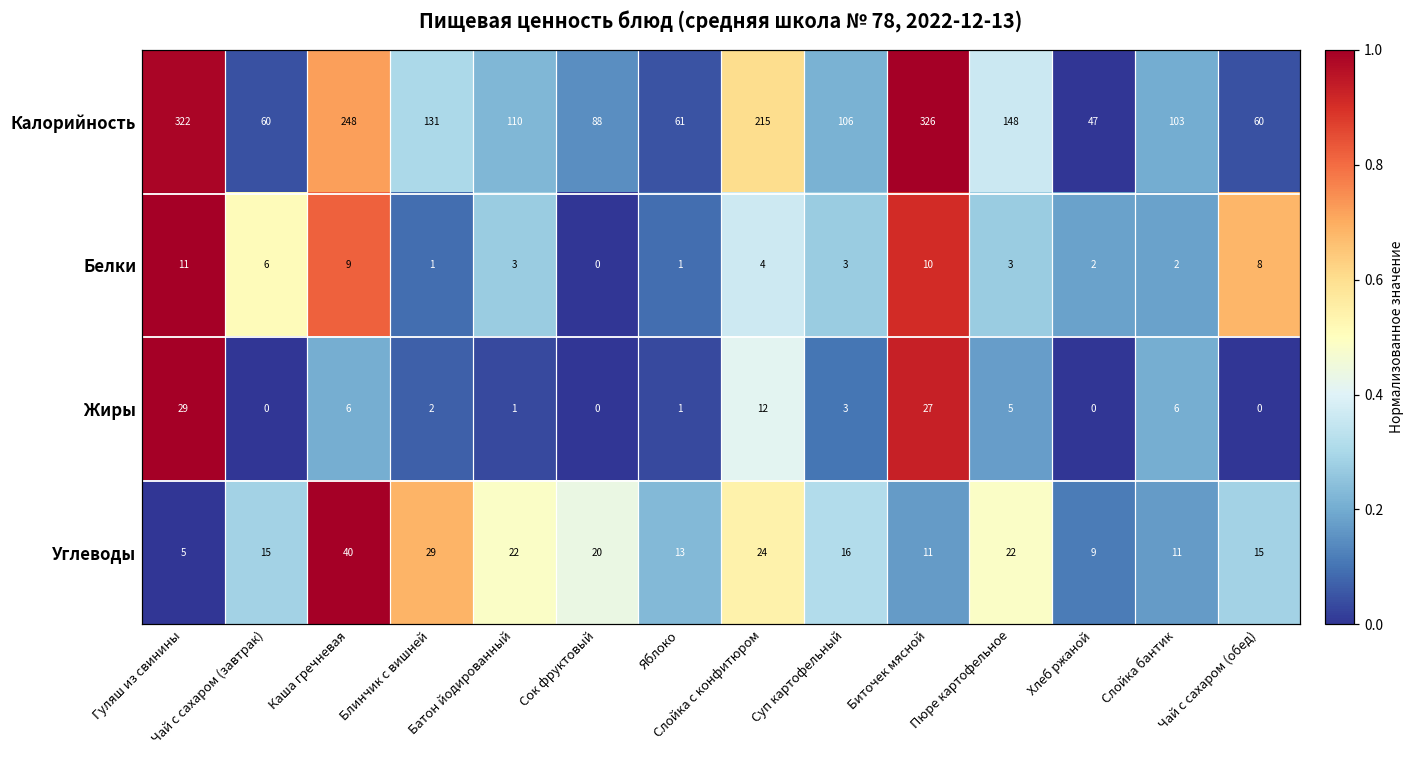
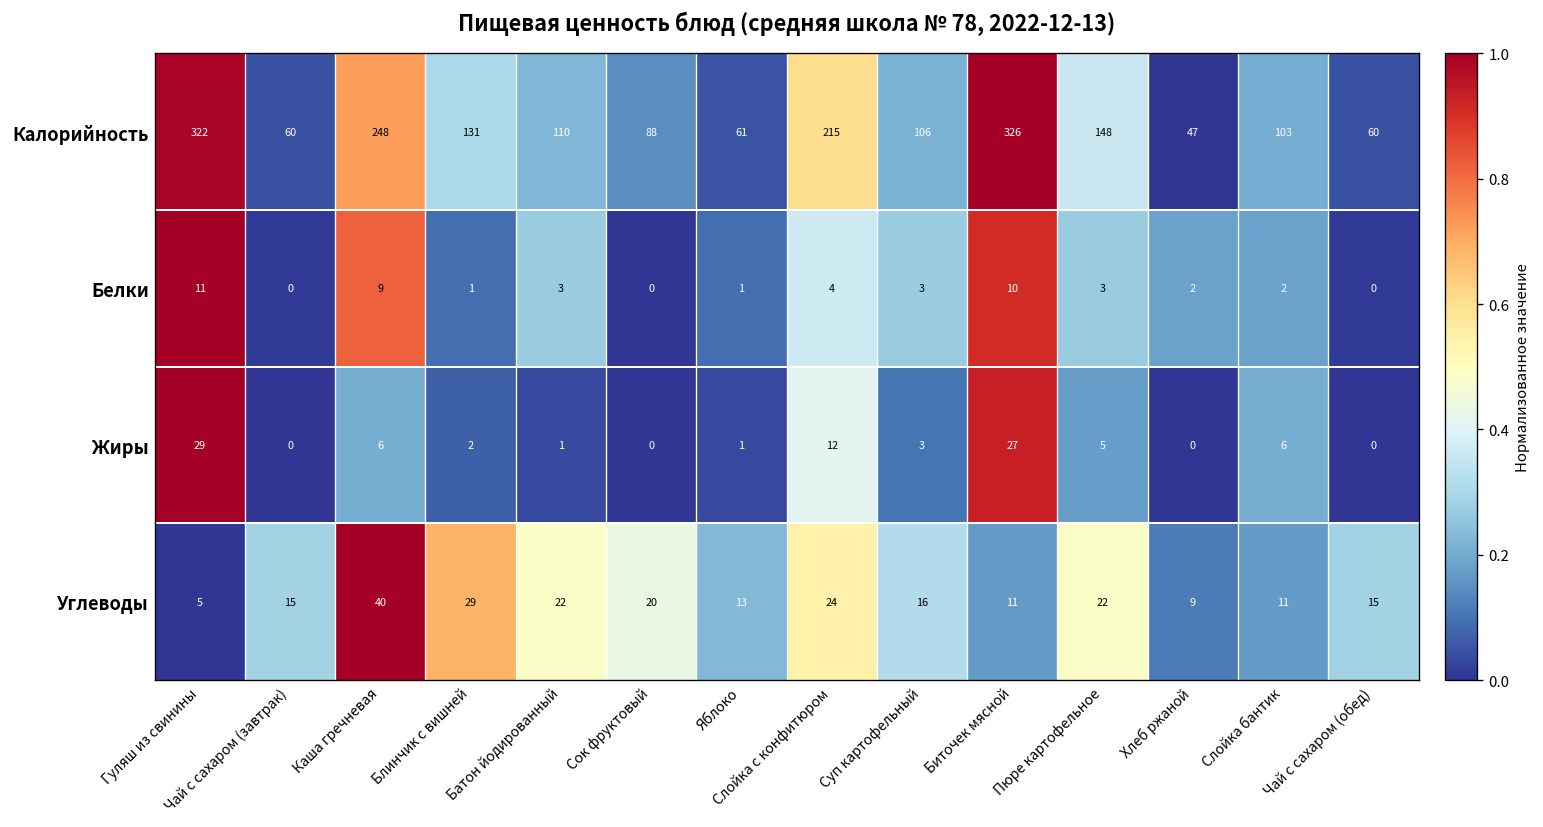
  {
    "Калорийность": {
      "Гуляш из свинины": 322,
      "Чай с сахаром (завтрак)": 60,
      "Каша гречневая": 248,
      "Блинчик с вишней": 131,
      "Батон йодированный": 110,
      "Сок фруктовый": 88,
      "Яблоко": 61,
      "Слойка с конфитюром": 215,
      "Суп картофельный": 106,
      "Биточек мясной": 326,
      "Пюре картофельное": 148,
      "Хлеб ржаной": 47,
      "Слойка бантик": 103,
      "Чай с сахаром (обед)": 60
    },
    "Белки": {
      "Гуляш из свинины": 11,
-     "Чай с сахаром (завтрак)": 6,
+     "Чай с сахаром (завтрак)": 0,
      "Каша гречневая": 9,
      "Блинчик с вишней": 1,
      "Батон йодированный": 3,
      "Сок фруктовый": 0,
      "Яблоко": 1,
      "Слойка с конфитюром": 4,
      "Суп картофельный": 3,
      "Биточек мясной": 10,
      "Пюре картофельное": 3,
      "Хлеб ржаной": 2,
      "Слойка бантик": 2,
-     "Чай с сахаром (обед)": 8
+     "Чай с сахаром (обед)": 0
    },
    "Жиры": {
      "Гуляш из свинины": 29,
      "Чай с сахаром (завтрак)": 0,
      "Каша гречневая": 6,
      "Блинчик с вишней": 2,
      "Батон йодированный": 1,
      "Сок фруктовый": 0,
      "Яблоко": 1,
      "Слойка с конфитюром": 12,
      "Суп картофельный": 3,
      "Биточек мясной": 27,
      "Пюре картофельное": 5,
      "Хлеб ржаной": 0,
      "Слойка бантик": 6,
      "Чай с сахаром (обед)": 0
    },
    "Углеводы": {
      "Гуляш из свинины": 5,
      "Чай с сахаром (завтрак)": 15,
      "Каша гречневая": 40,
      "Блинчик с вишней": 29,
      "Батон йодированный": 22,
      "Сок фруктовый": 20,
      "Яблоко": 13,
      "Слойка с конфитюром": 24,
      "Суп картофельный": 16,
      "Биточек мясной": 11,
      "Пюре картофельное": 22,
      "Хлеб ржаной": 9,
      "Слойка бантик": 11,
      "Чай с сахаром (обед)": 15
    }
  }
